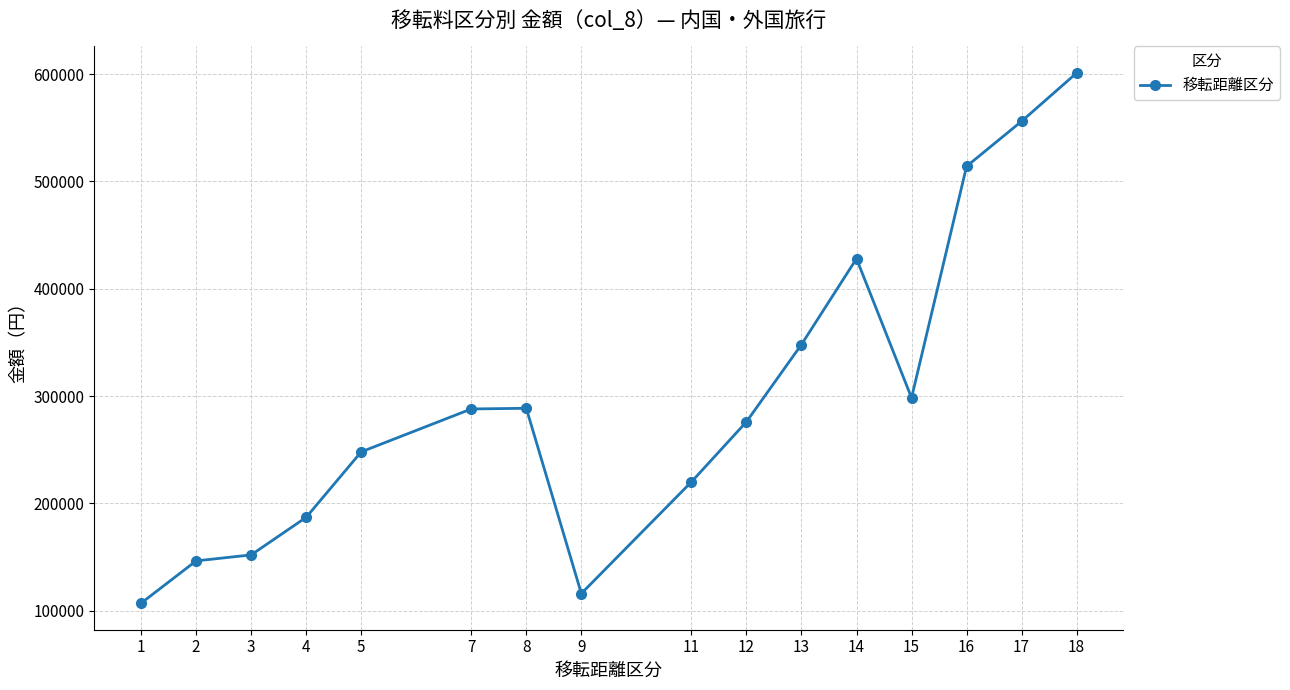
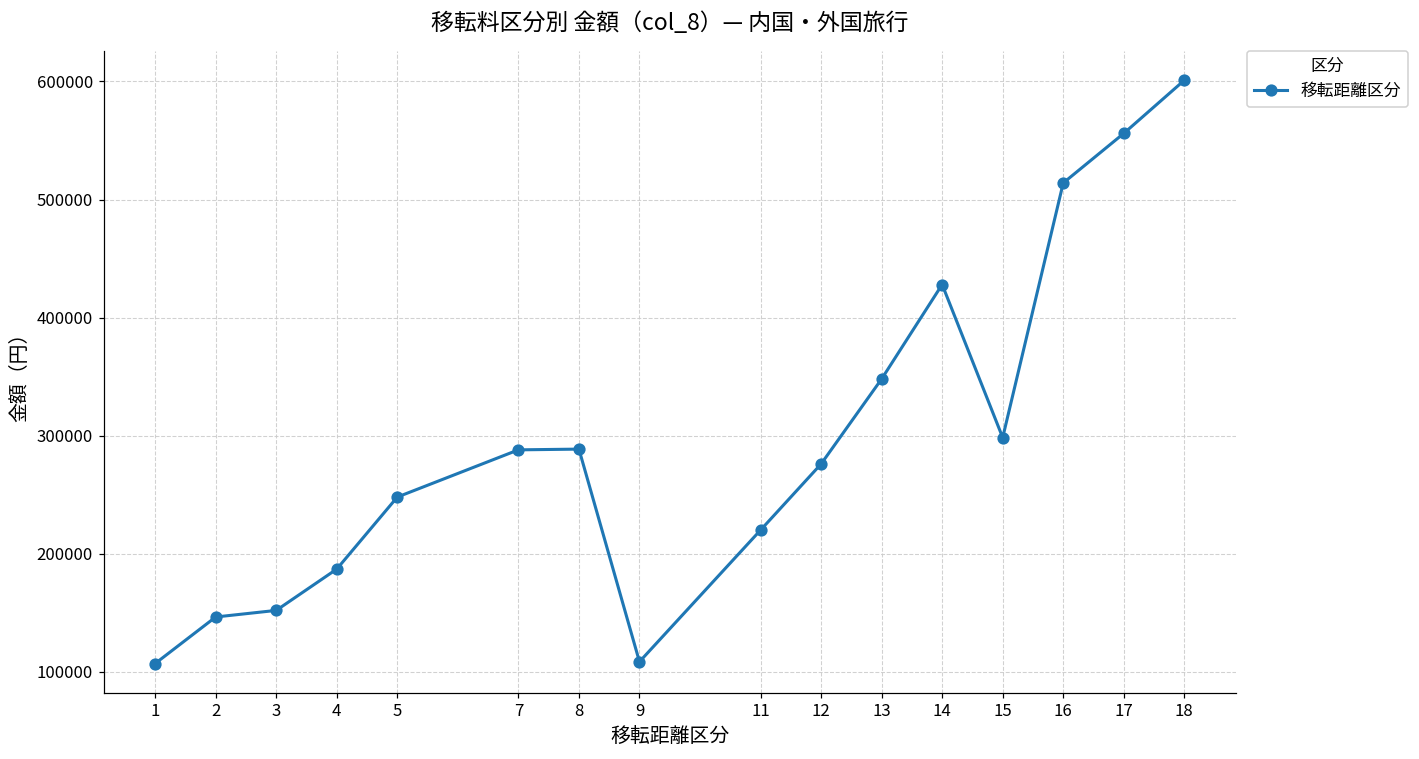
  {
    "1": 107000,
    "2": 146000,
    "3": 152000,
    "4": 187000,
    "5": 248000,
    "7": 288000,
    "8": 289000,
-   "9": 116000,
+   "9": 109000,
    "11": 220000,
    "12": 276000,
    "13": 348000,
    "14": 428000,
    "15": 298000,
    "16": 514000,
    "17": 556000,
    "18": 601000
  }
